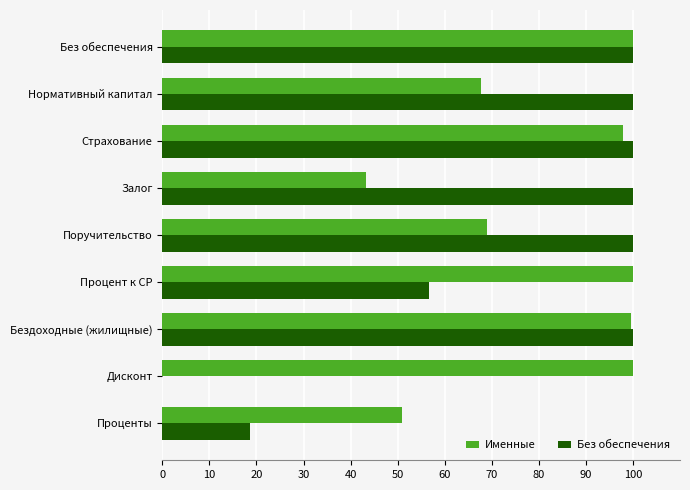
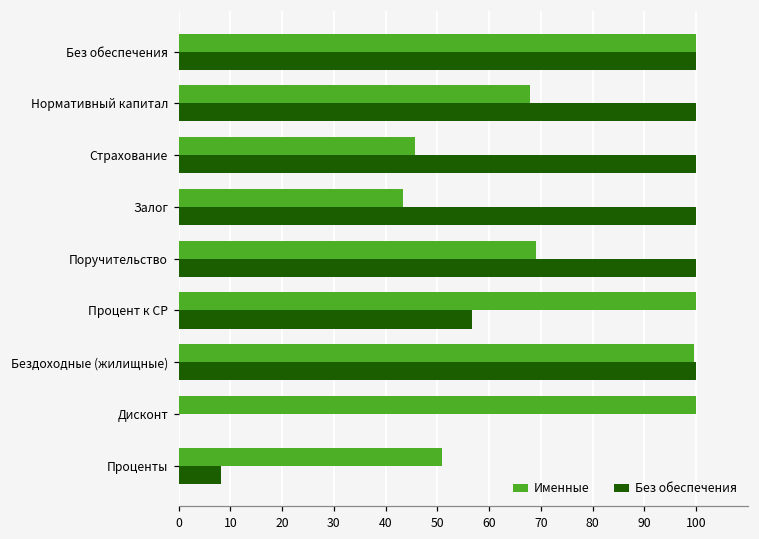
  {
    "Именные": {
      "Без обеспечения": 100,
      "Нормативный капитал": 68,
-     "Страхование": 98,
+     "Страхование": 46,
      "Залог": 43,
      "Поручительство": 69,
      "Процент к СР": 100,
      "Бездоходные (жилищные)": 100,
      "Дисконт": 100,
      "Проценты": 51
    },
    "Без обеспечения": {
      "Без обеспечения": 100,
      "Нормативный капитал": 100,
      "Страхование": 100,
      "Залог": 100,
      "Поручительство": 100,
      "Процент к СР": 57,
      "Бездоходные (жилищные)": 100,
      "Дисконт": 0,
-     "Проценты": 19
+     "Проценты": 8
    }
  }
